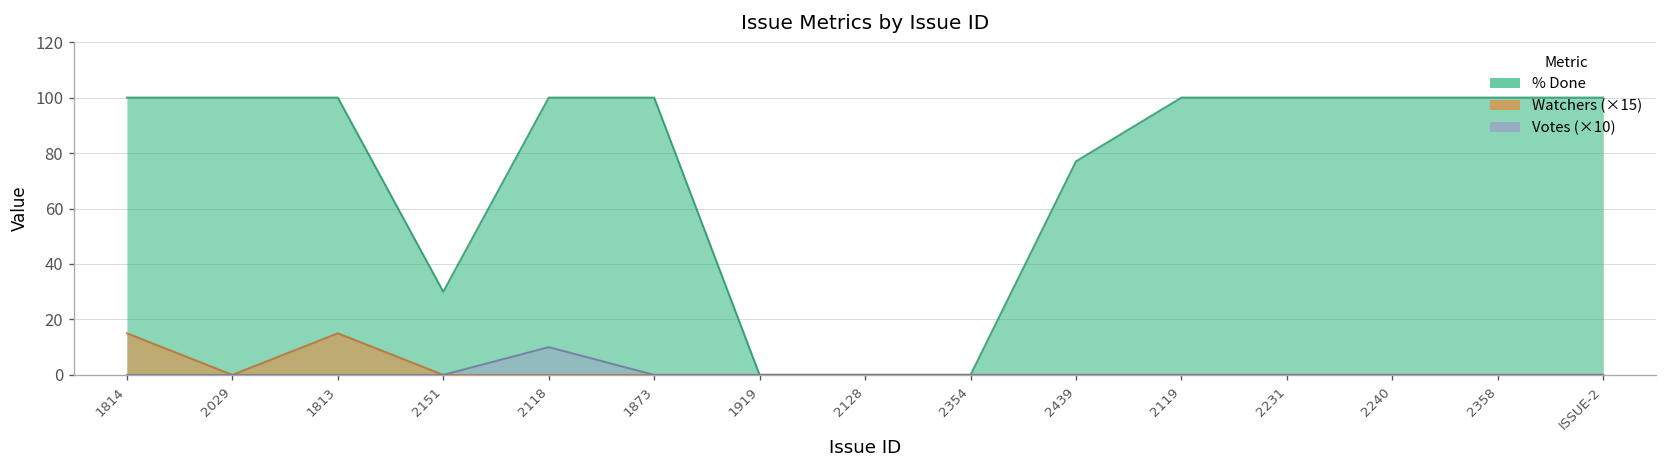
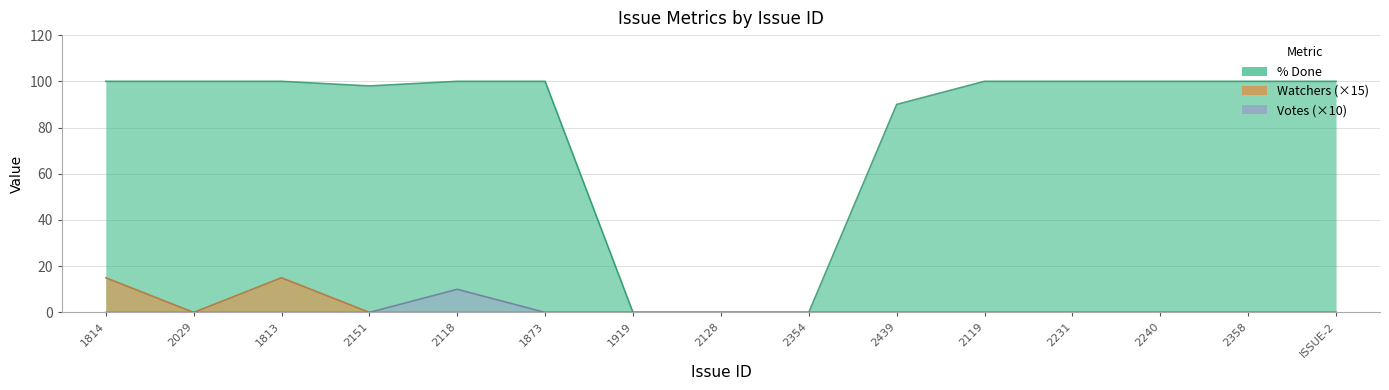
  {
    "% Done": {
      "1814": 100,
      "2029": 100,
      "1813": 100,
-     "2151": 30,
+     "2151": 98,
      "2118": 100,
      "1873": 100,
-     "2439": 77,
+     "2439": 90,
      "2119": 100,
      "2231": 100,
      "2240": 100,
      "2358": 100,
      "ISSUE-2": 100
    },
    "Watchers (×15)": {
      "1814": 15,
      "1813": 15,
      "2118": 0
    },
    "Votes (×10)": {
      "1814": 0,
      "1813": 0,
      "2118": 10
    }
  }
